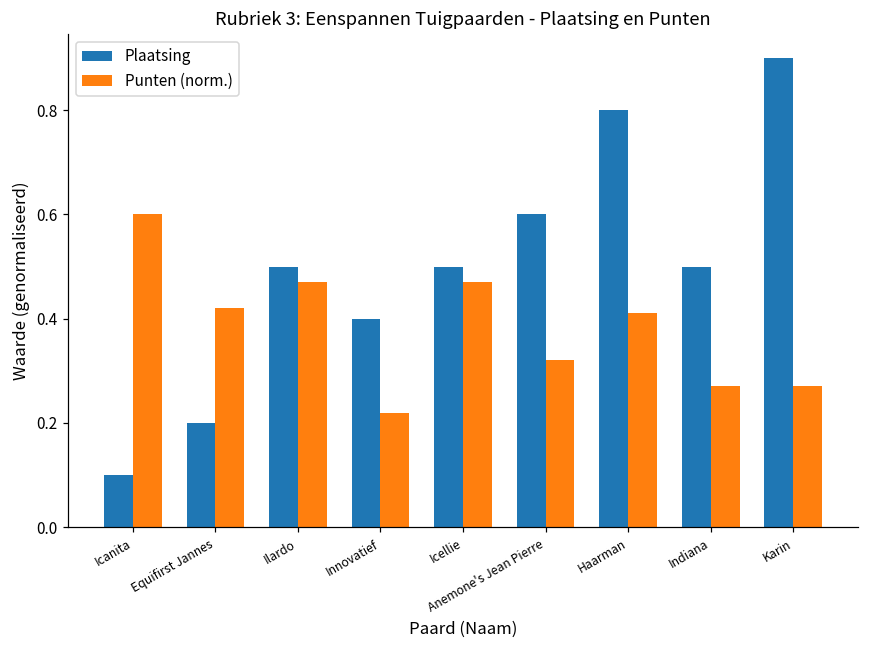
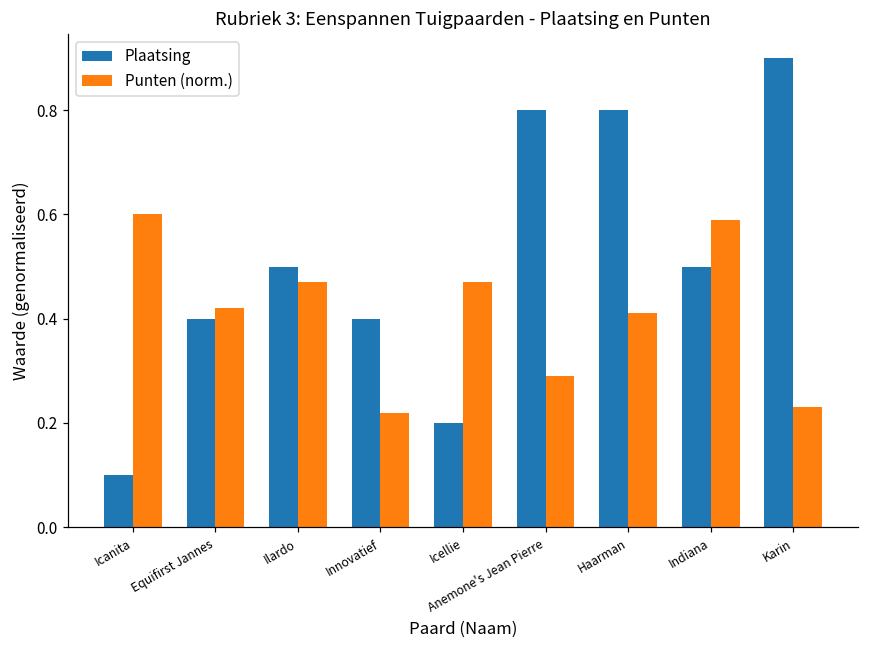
  {
    "Plaatsing": {
      "Icanita": 0.10,
-     "Equifirst Jannes": 0.20,
+     "Equifirst Jannes": 0.40,
      "Ilardo": 0.50,
      "Innovatief": 0.40,
-     "Icellie": 0.50,
-     "Anemone's Jean Pierre": 0.60,
+     "Icellie": 0.20,
+     "Anemone's Jean Pierre": 0.80,
      "Haarman": 0.80,
      "Indiana": 0.50,
      "Karin": 0.90
    },
    "Punten (norm.)": {
      "Icanita": 0.60,
      "Equifirst Jannes": 0.42,
      "Ilardo": 0.47,
      "Innovatief": 0.22,
      "Icellie": 0.47,
-     "Anemone's Jean Pierre": 0.32,
+     "Anemone's Jean Pierre": 0.29,
      "Haarman": 0.41,
-     "Indiana": 0.27,
-     "Karin": 0.27
+     "Indiana": 0.59,
+     "Karin": 0.23
    }
  }
